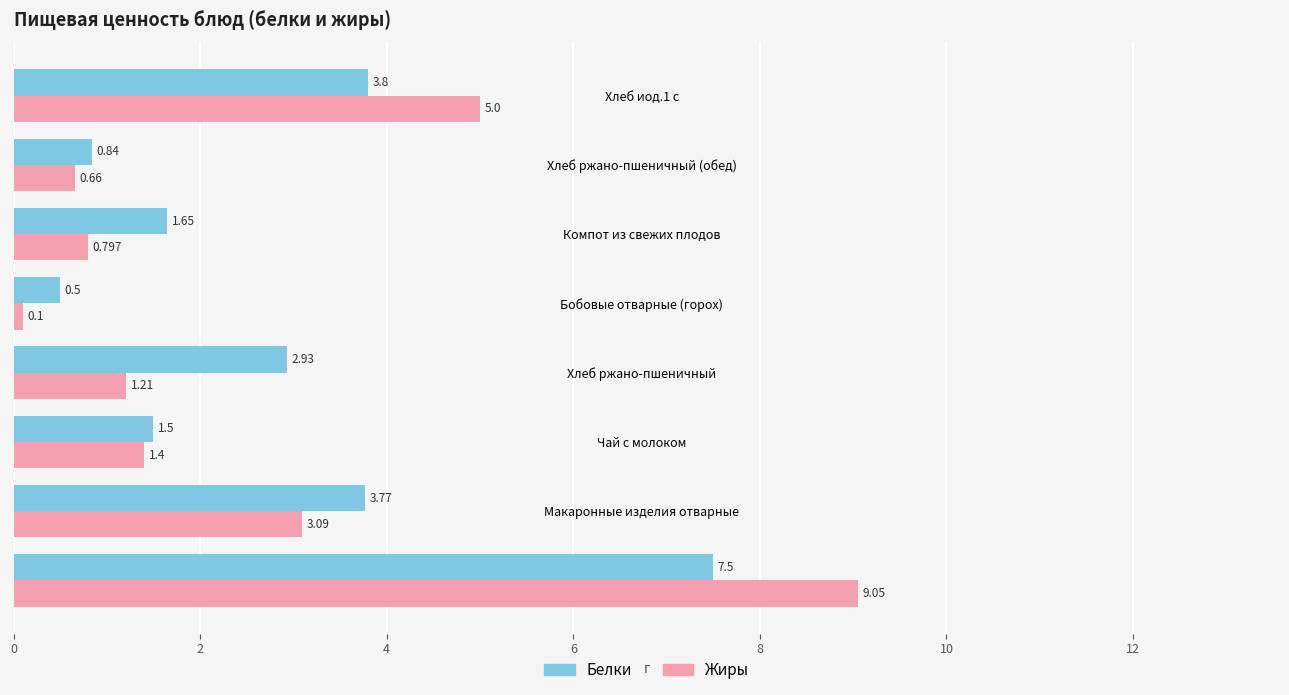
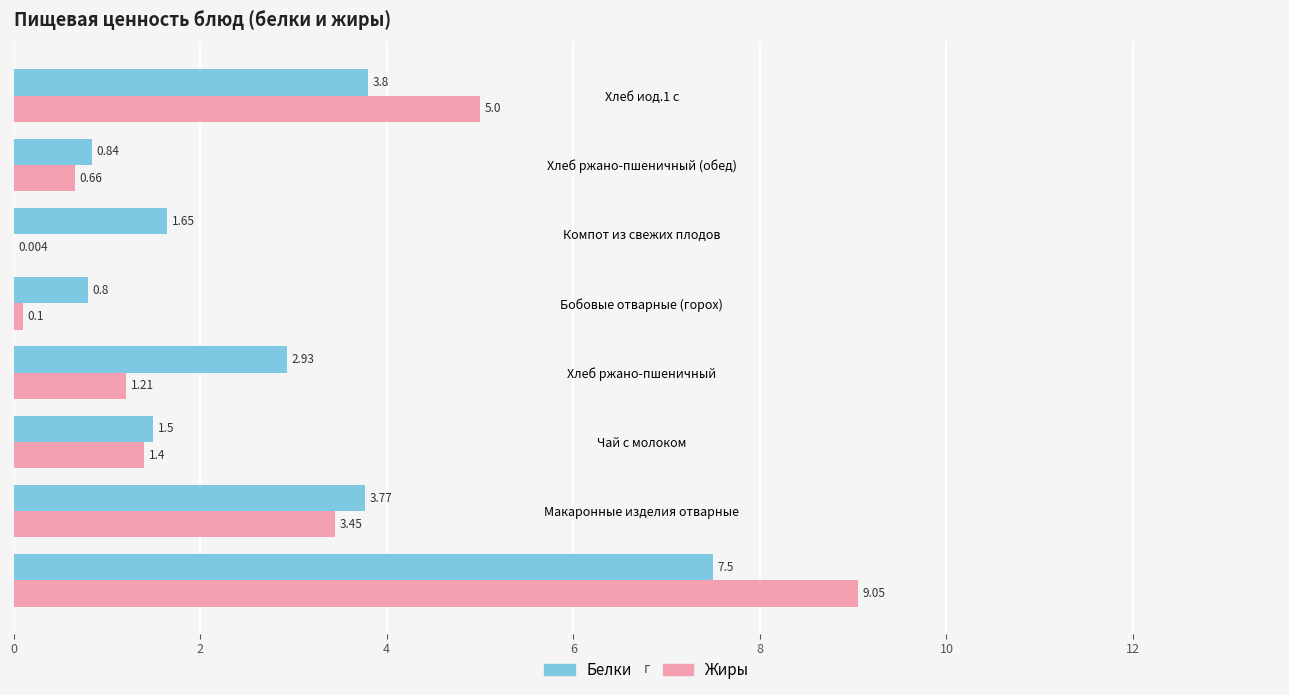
  {
    "Белки": {
      "Хлеб иод.1 с": 3.8,
      "Хлеб ржано-пшеничный (обед)": 0.84,
      "Компот из свежих плодов": 1.65,
-     "Бобовые отварные (горох)": 0.5,
+     "Бобовые отварные (горох)": 0.8,
      "Хлеб ржано-пшеничный": 2.93,
      "Чай с молоком": 1.5,
      "Макаронные изделия отварные": 3.77,
      "Фрикадельки в соусе": 7.5
    },
    "Жиры": {
      "Хлеб иод.1 с": 5.0,
      "Хлеб ржано-пшеничный (обед)": 0.66,
-     "Компот из свежих плодов": 0.797,
+     "Компот из свежих плодов": 0.004,
      "Бобовые отварные (горох)": 0.1,
      "Хлеб ржано-пшеничный": 1.21,
      "Чай с молоком": 1.4,
-     "Макаронные изделия отварные": 3.09,
+     "Макаронные изделия отварные": 3.45,
      "Фрикадельки в соусе": 9.05
    }
  }
